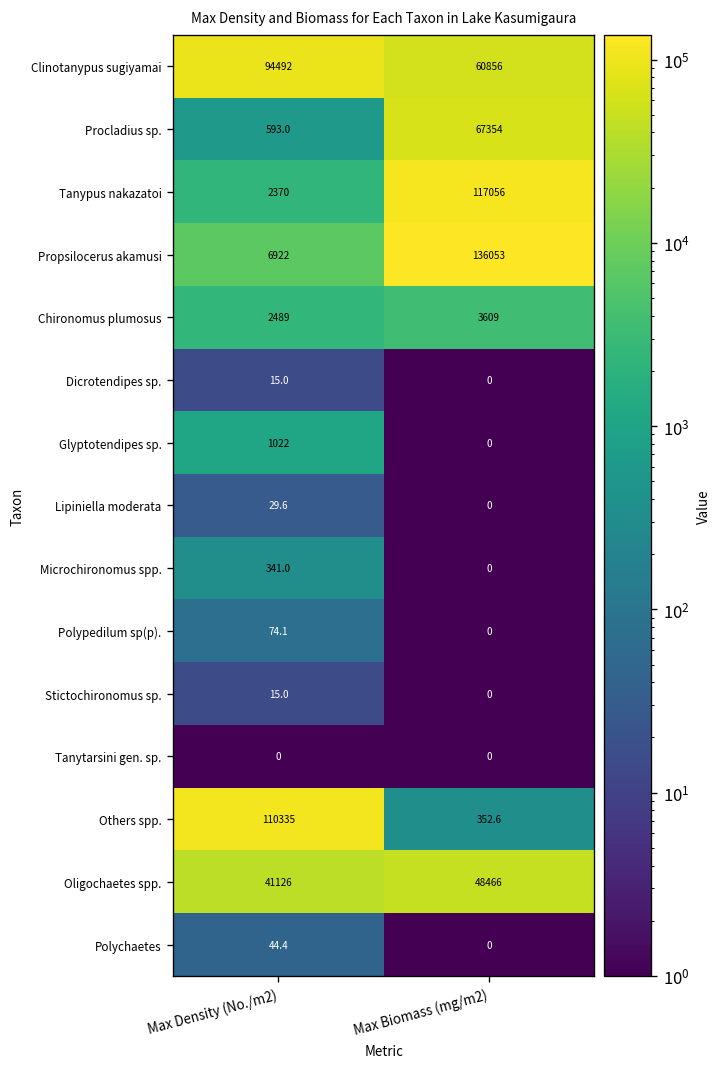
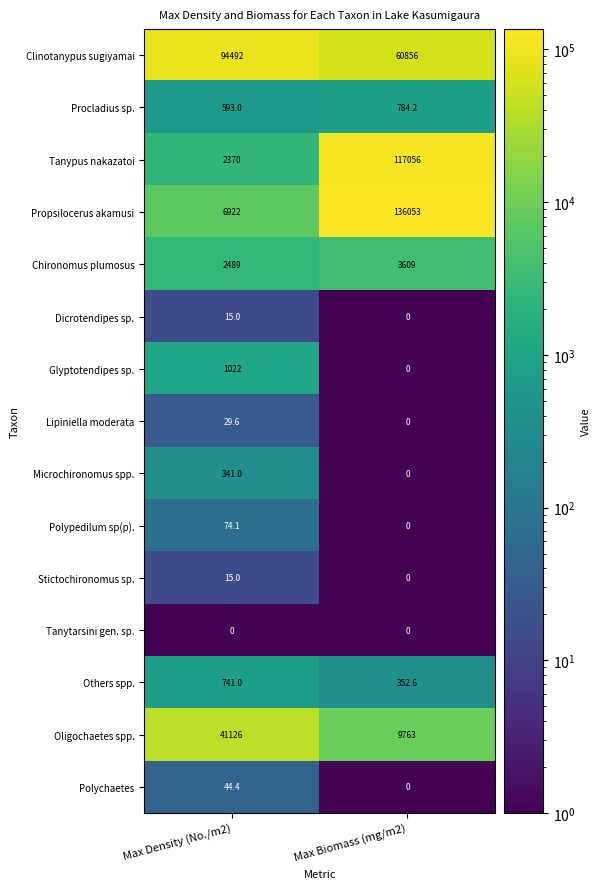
  {
    "Clinotanypus sugiyamai": {
      "Max Density (No./m2)": 94492,
      "Max Biomass (mg/m2)": 60856
    },
    "Procladius sp.": {
      "Max Density (No./m2)": 593.0,
-     "Max Biomass (mg/m2)": 67354
+     "Max Biomass (mg/m2)": 784.2
    },
    "Tanypus nakazatoi": {
      "Max Density (No./m2)": 2370,
      "Max Biomass (mg/m2)": 117056
    },
    "Propsilocerus akamusi": {
      "Max Density (No./m2)": 6922,
      "Max Biomass (mg/m2)": 136053
    },
    "Chironomus plumosus": {
      "Max Density (No./m2)": 2489,
      "Max Biomass (mg/m2)": 3609
    },
    "Dicrotendipes sp.": {
      "Max Density (No./m2)": 15.0,
      "Max Biomass (mg/m2)": 0
    },
    "Glyptotendipes sp.": {
      "Max Density (No./m2)": 1022,
      "Max Biomass (mg/m2)": 0
    },
    "Lipiniella moderata": {
      "Max Density (No./m2)": 29.6,
      "Max Biomass (mg/m2)": 0
    },
    "Microchironomus spp.": {
      "Max Density (No./m2)": 341.0,
      "Max Biomass (mg/m2)": 0
    },
    "Polypedilum sp(p).": {
      "Max Density (No./m2)": 74.1,
      "Max Biomass (mg/m2)": 0
    },
    "Stictochironomus sp.": {
      "Max Density (No./m2)": 15.0,
      "Max Biomass (mg/m2)": 0
    },
    "Tanytarsini gen. sp.": {
      "Max Density (No./m2)": 0,
      "Max Biomass (mg/m2)": 0
    },
    "Others spp.": {
-     "Max Density (No./m2)": 110335,
+     "Max Density (No./m2)": 741.0,
      "Max Biomass (mg/m2)": 352.6
    },
    "Oligochaetes spp.": {
      "Max Density (No./m2)": 41126,
-     "Max Biomass (mg/m2)": 48466
+     "Max Biomass (mg/m2)": 9763
    },
    "Polychaetes": {
      "Max Density (No./m2)": 44.4,
      "Max Biomass (mg/m2)": 0
    }
  }
